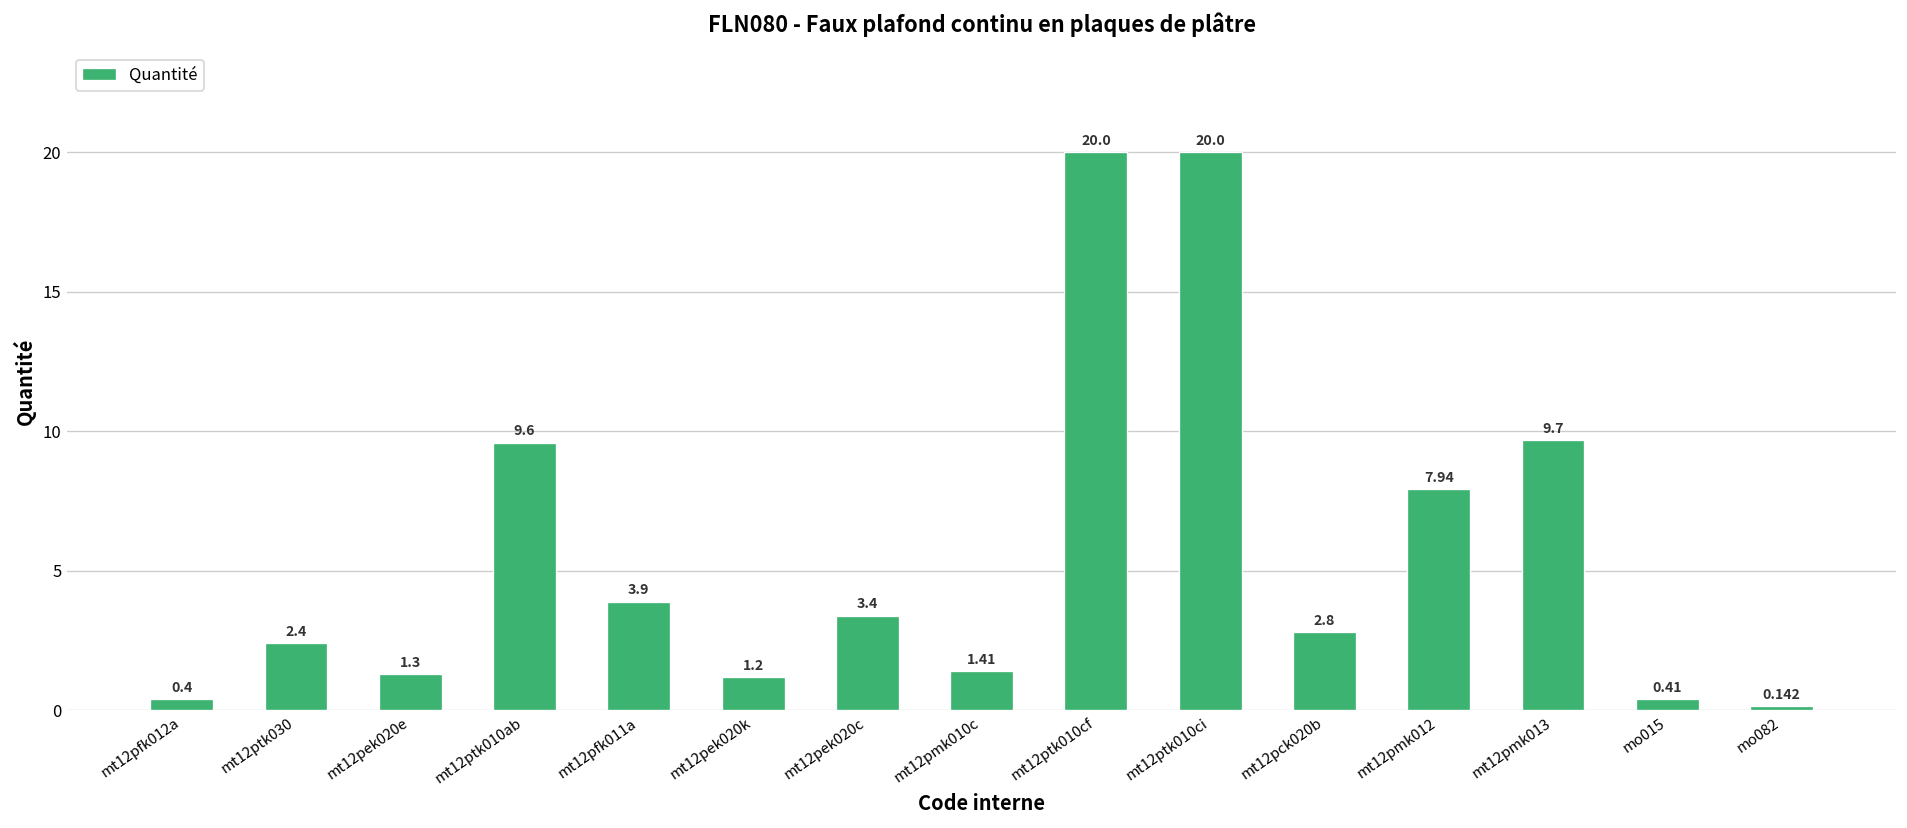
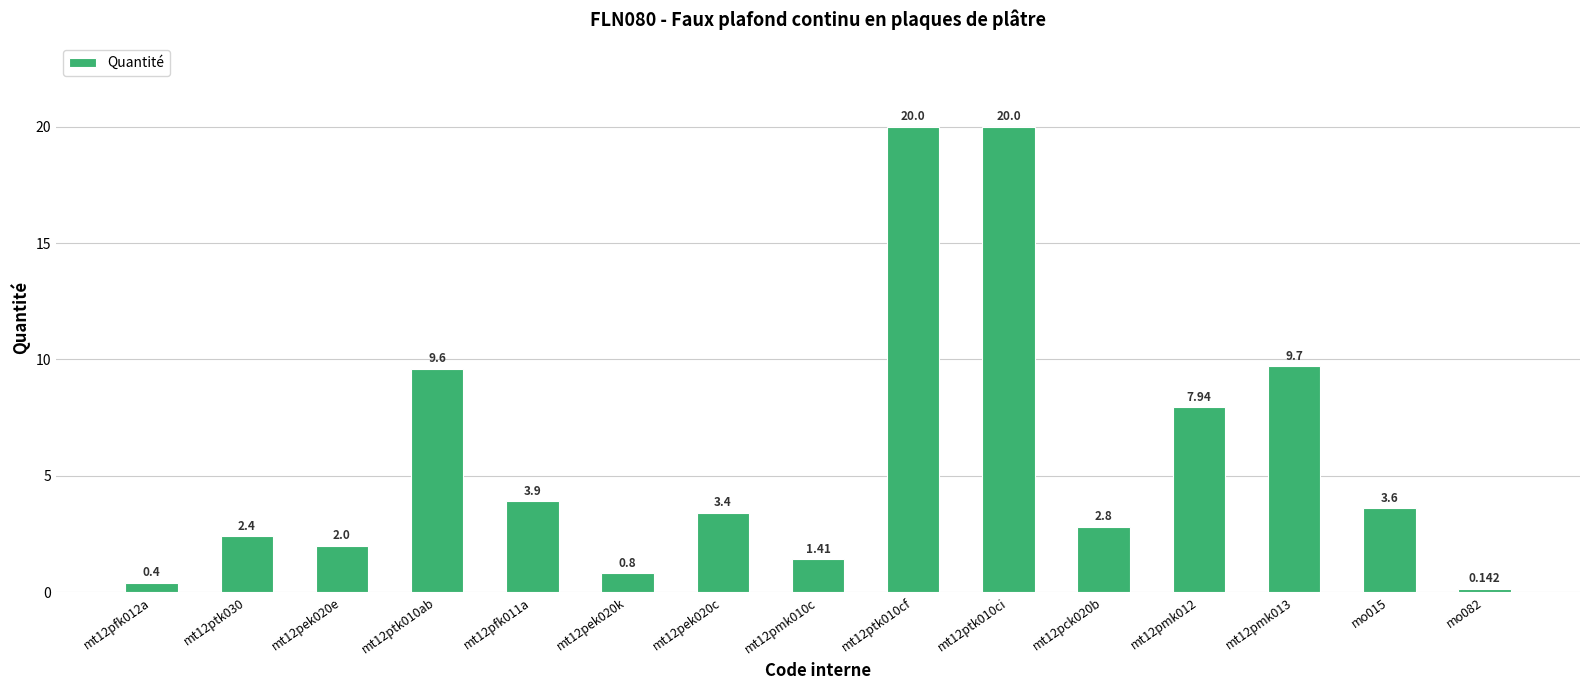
  {
    "mt12pfk012a": 0.4,
    "mt12ptk030": 2.4,
-   "mt12pek020e": 1.3,
+   "mt12pek020e": 2.0,
    "mt12ptk010ab": 9.6,
    "mt12pfk011a": 3.9,
-   "mt12pek020k": 1.2,
+   "mt12pek020k": 0.8,
    "mt12pek020c": 3.4,
    "mt12pmk010c": 1.41,
    "mt12ptk010cf": 20.0,
    "mt12ptk010ci": 20.0,
    "mt12pck020b": 2.8,
    "mt12pmk012": 7.94,
    "mt12pmk013": 9.7,
-   "mo015": 0.41,
+   "mo015": 3.6,
    "mo082": 0.142
  }
